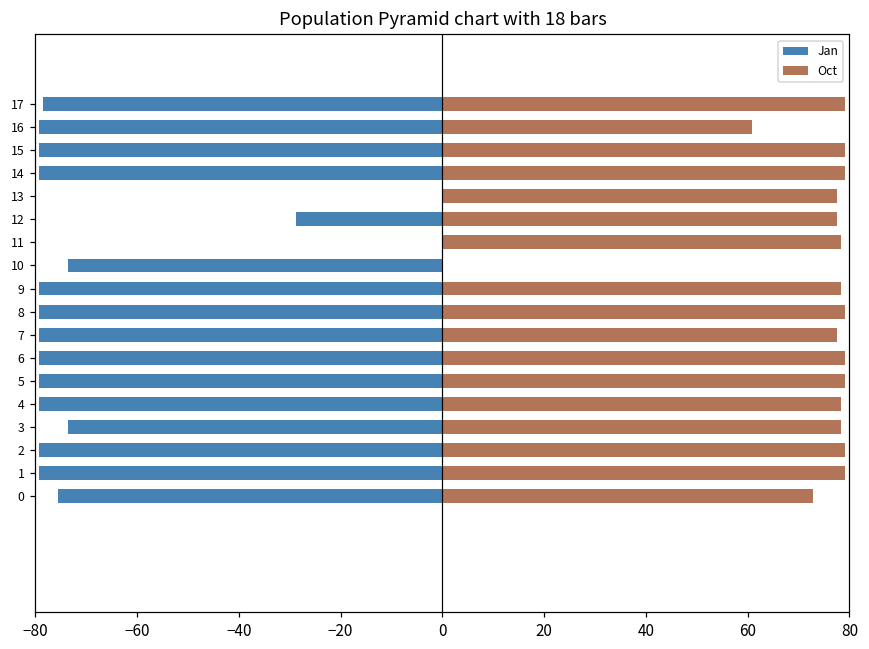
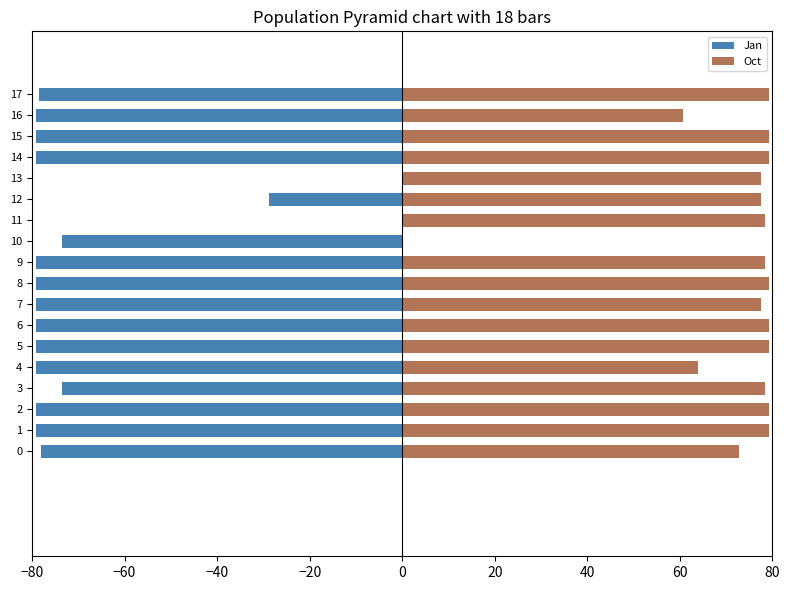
  {
    "Jan": {
      "17": -78,
      "16": -79,
      "15": -79,
      "14": -79,
      "13": 0,
      "12": -29,
      "11": 0,
      "10": -74,
      "9": -79,
      "8": -79,
      "7": -79,
      "6": -79,
      "5": -79,
      "4": -79,
      "3": -74,
      "2": -79,
      "1": -79,
-     "0": -76
+     "0": -78
    },
    "Oct": {
      "17": 79,
      "16": 61,
      "15": 79,
      "14": 79,
      "13": 78,
      "12": 78,
      "11": 78,
      "10": 0,
      "9": 78,
      "8": 79,
      "7": 78,
      "6": 79,
      "5": 79,
-     "4": 78,
+     "4": 64,
      "3": 78,
      "2": 79,
      "1": 79,
      "0": 73
    }
  }
